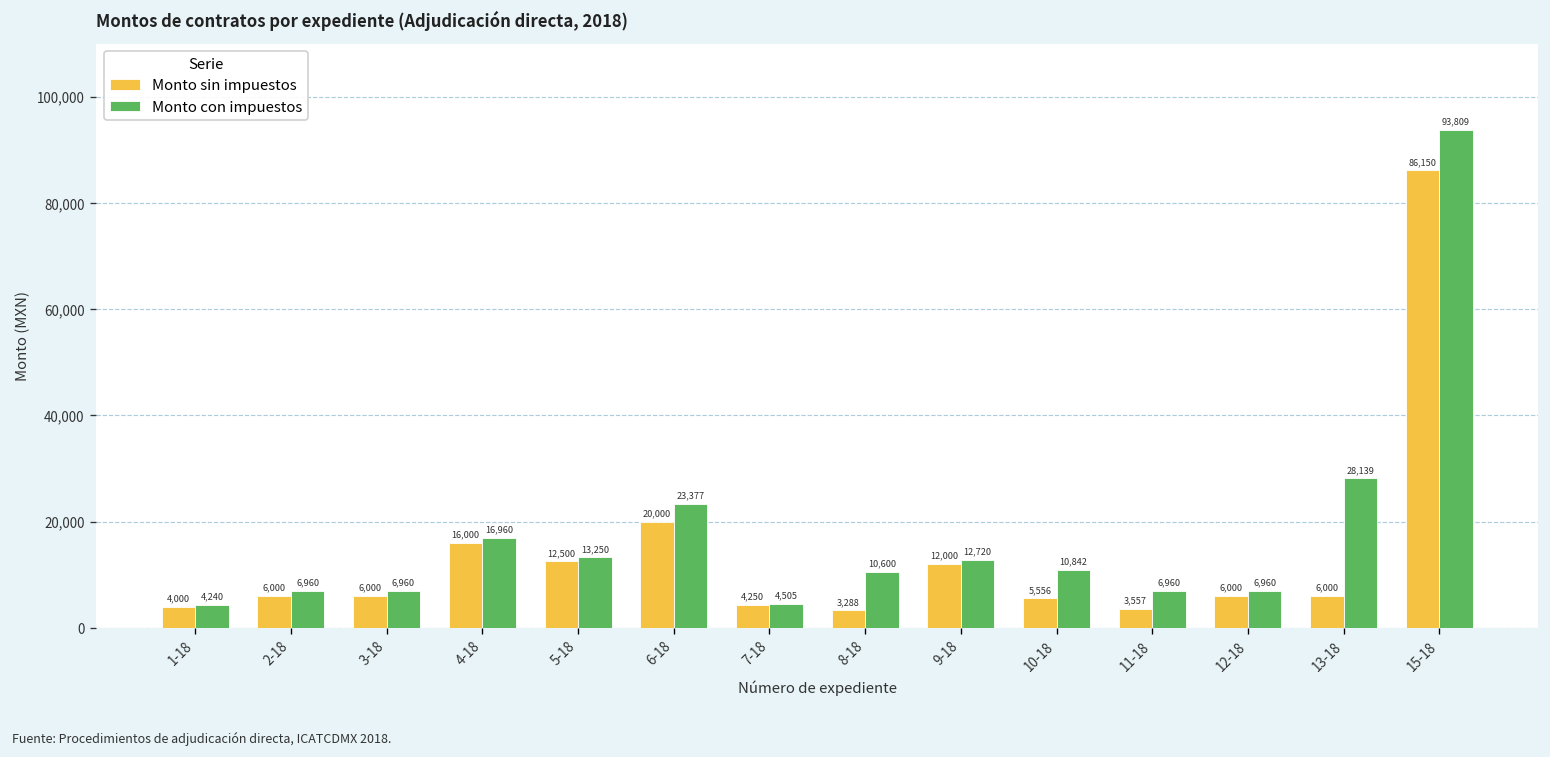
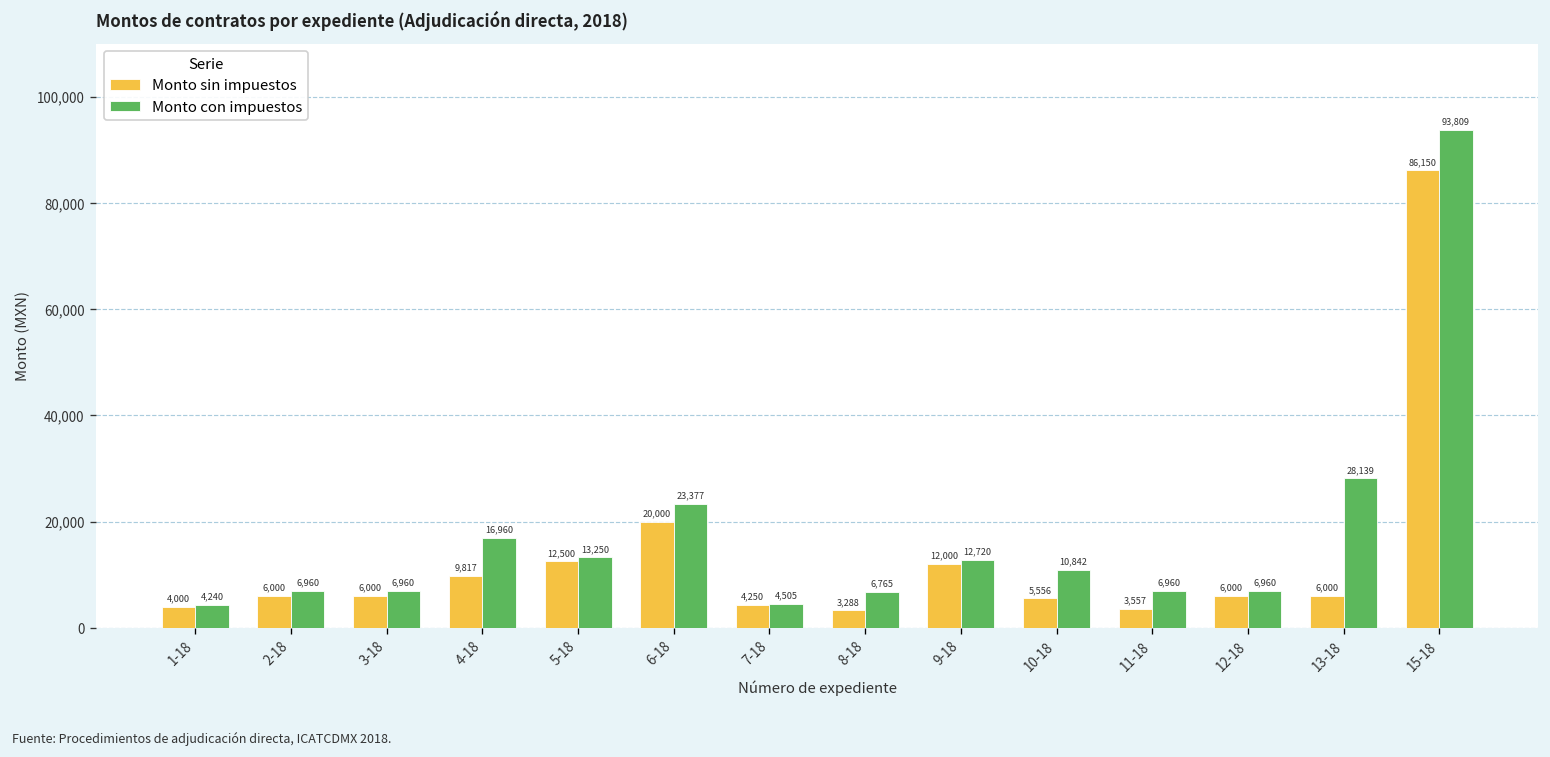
  {
    "Monto sin impuestos": {
      "1-18": "4,000",
      "2-18": "6,000",
      "3-18": "6,000",
-     "4-18": "16,000",
+     "4-18": "9,817",
      "5-18": "12,500",
      "6-18": "20,000",
      "7-18": "4,250",
      "8-18": "3,288",
      "9-18": "12,000",
      "10-18": "5,556",
      "11-18": "3,557",
      "12-18": "6,000",
      "13-18": "6,000",
      "15-18": "86,150"
    },
    "Monto con impuestos": {
      "1-18": "4,240",
      "2-18": "6,960",
      "3-18": "6,960",
      "4-18": "16,960",
      "5-18": "13,250",
      "6-18": "23,377",
      "7-18": "4,505",
-     "8-18": "10,600",
+     "8-18": "6,765",
      "9-18": "12,720",
      "10-18": "10,842",
      "11-18": "6,960",
      "12-18": "6,960",
      "13-18": "28,139",
      "15-18": "93,809"
    }
  }
